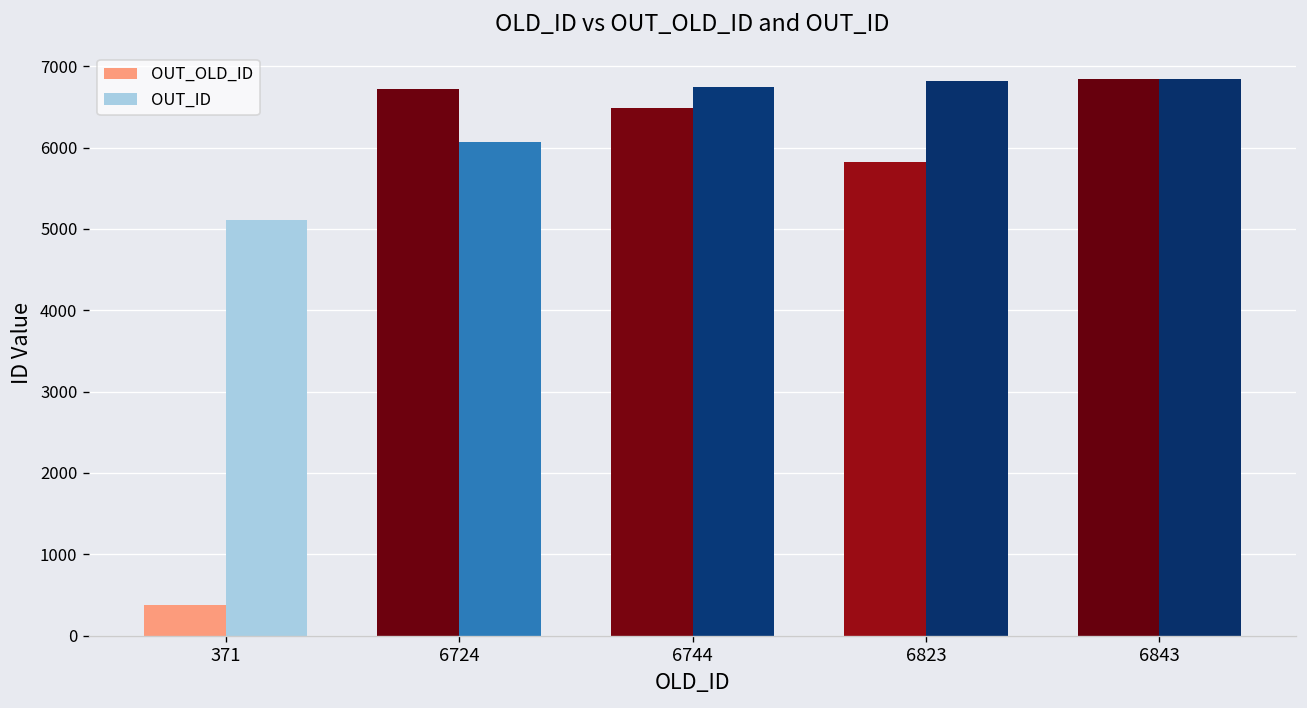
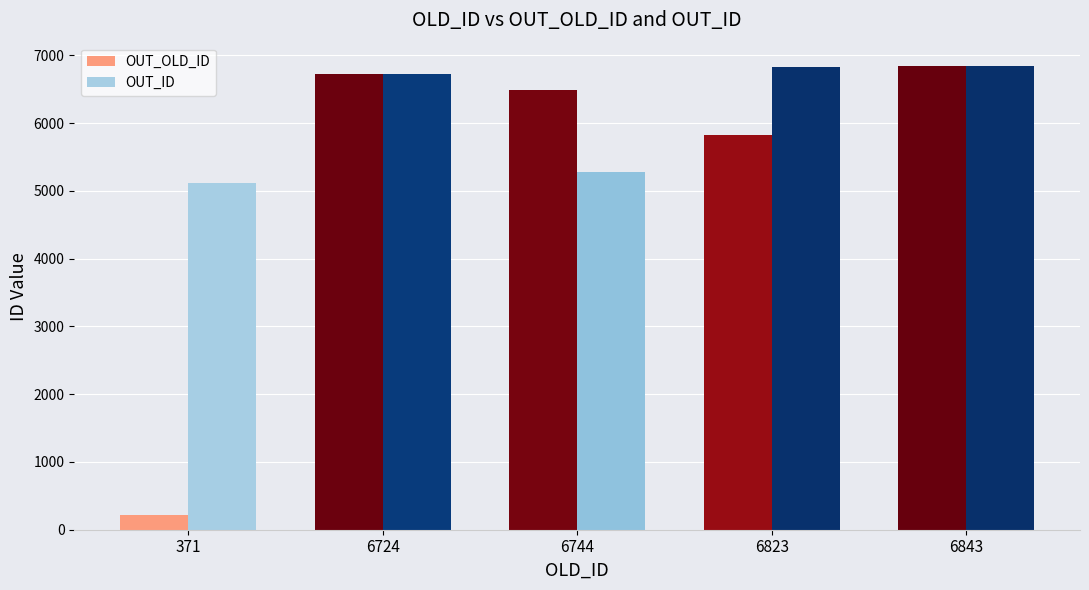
  {
    "OUT_OLD_ID": {
-     "371": 400,
+     "371": 200,
      "6724": 6700,
      "6744": 6500,
      "6823": 5800,
      "6843": 6800
    },
    "OUT_ID": {
      "371": 5100,
-     "6724": 6100,
-     "6744": 6700,
+     "6724": 6700,
+     "6744": 5300,
      "6823": 6800,
      "6843": 6800
    }
  }
